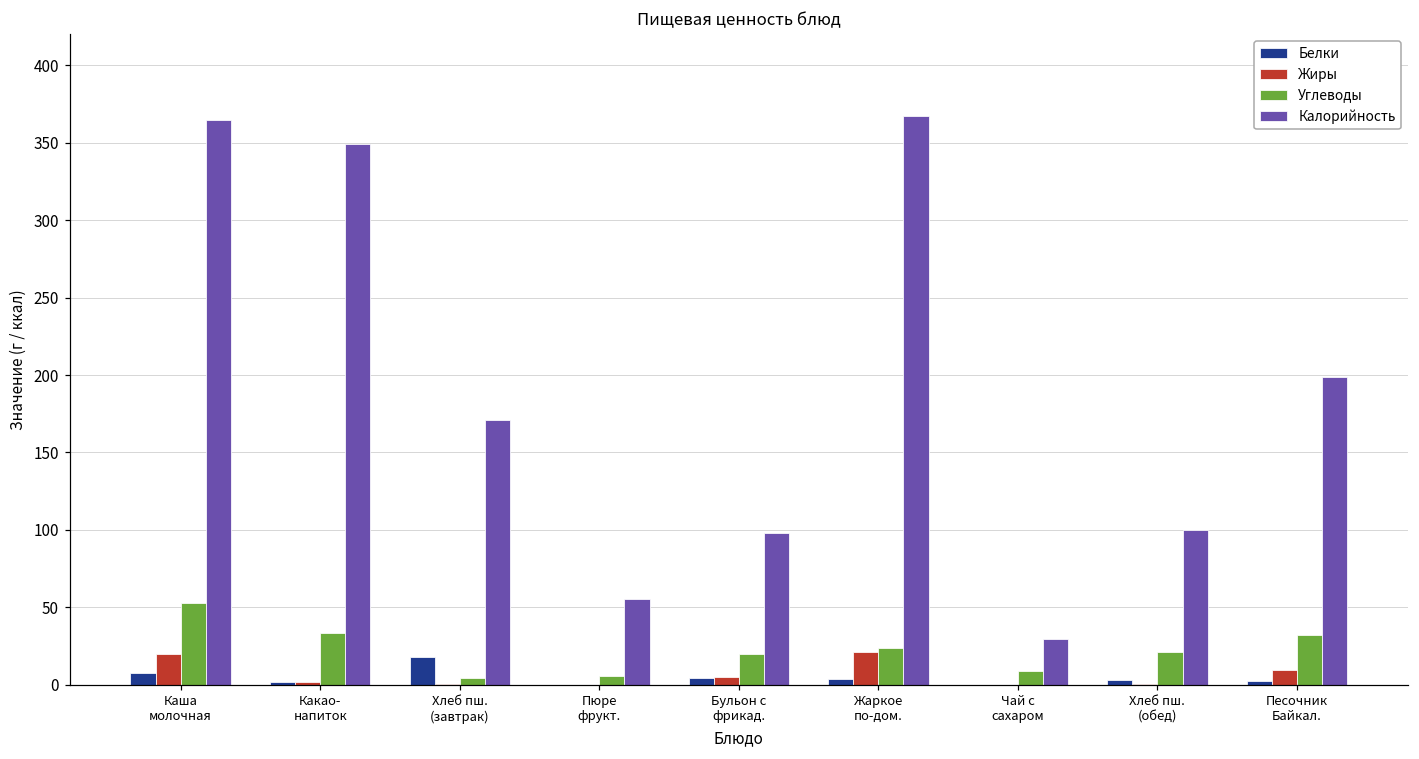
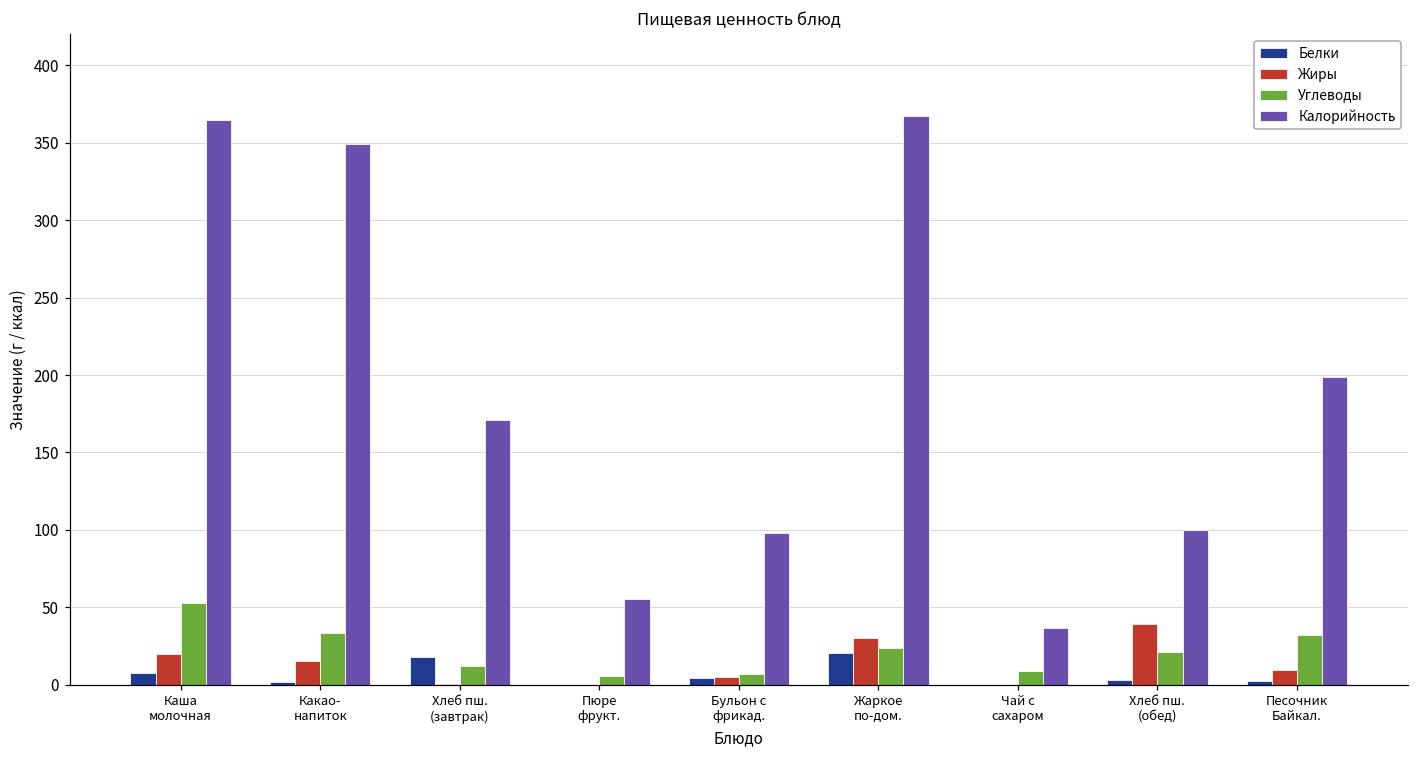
  {
    "Белки": {
      "Каша молочная": 7,
      "Какао- напиток": 2,
      "Хлеб пш. (завтрак)": 18,
      "Пюре фрукт.": 0,
      "Бульон с фрикад.": 5,
-     "Жаркое по-дом.": 4,
+     "Жаркое по-дом.": 20,
      "Чай с сахаром": 0,
      "Хлеб пш. (обед)": 3,
      "Песочник Байкал.": 2
    },
    "Жиры": {
      "Каша молочная": 20,
-     "Какао- напиток": 2,
+     "Какао- напиток": 15,
      "Пюре фрукт.": 0,
      "Бульон с фрикад.": 5,
-     "Жаркое по-дом.": 21,
+     "Жаркое по-дом.": 30,
      "Чай с сахаром": 0,
-     "Хлеб пш. (обед)": 0,
+     "Хлеб пш. (обед)": 39,
      "Песочник Байкал.": 10
    },
    "Углеводы": {
      "Каша молочная": 53,
      "Какао- напиток": 34,
-     "Хлеб пш. (завтрак)": 5,
+     "Хлеб пш. (завтрак)": 12,
      "Пюре фрукт.": 6,
-     "Бульон с фрикад.": 20,
+     "Бульон с фрикад.": 7,
      "Жаркое по-дом.": 24,
      "Чай с сахаром": 9,
      "Хлеб пш. (обед)": 21,
      "Песочник Байкал.": 32
    },
    "Калорийность": {
      "Каша молочная": 365,
      "Какао- напиток": 349,
      "Хлеб пш. (завтрак)": 171,
      "Пюре фрукт.": 55,
      "Бульон с фрикад.": 98,
      "Жаркое по-дом.": 367,
-     "Чай с сахаром": 29,
+     "Чай с сахаром": 36,
      "Хлеб пш. (обед)": 100,
      "Песочник Байкал.": 199
    }
  }
